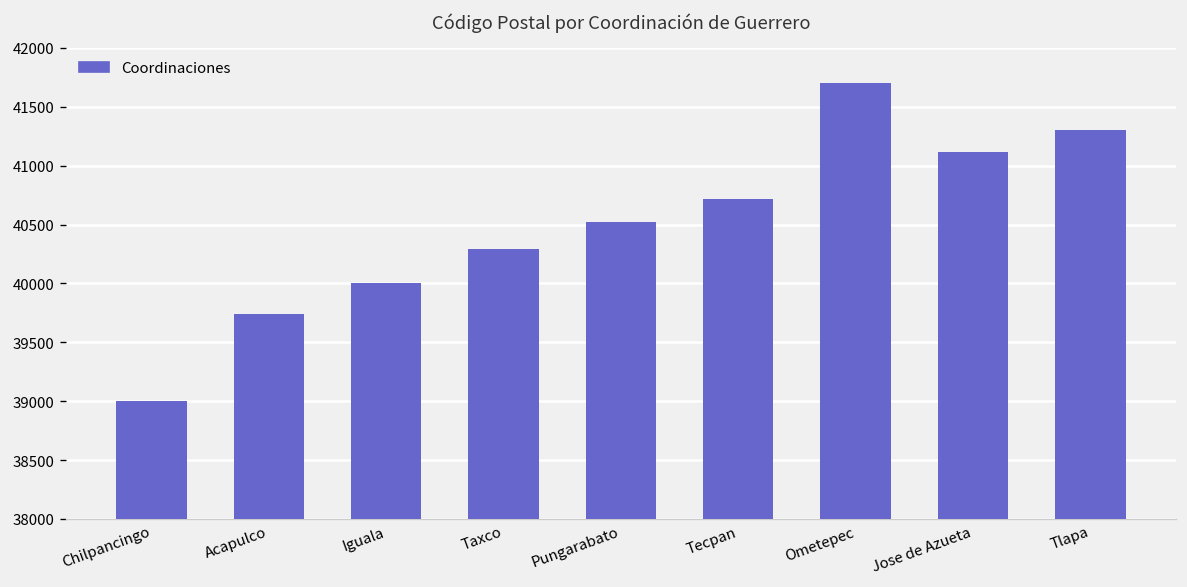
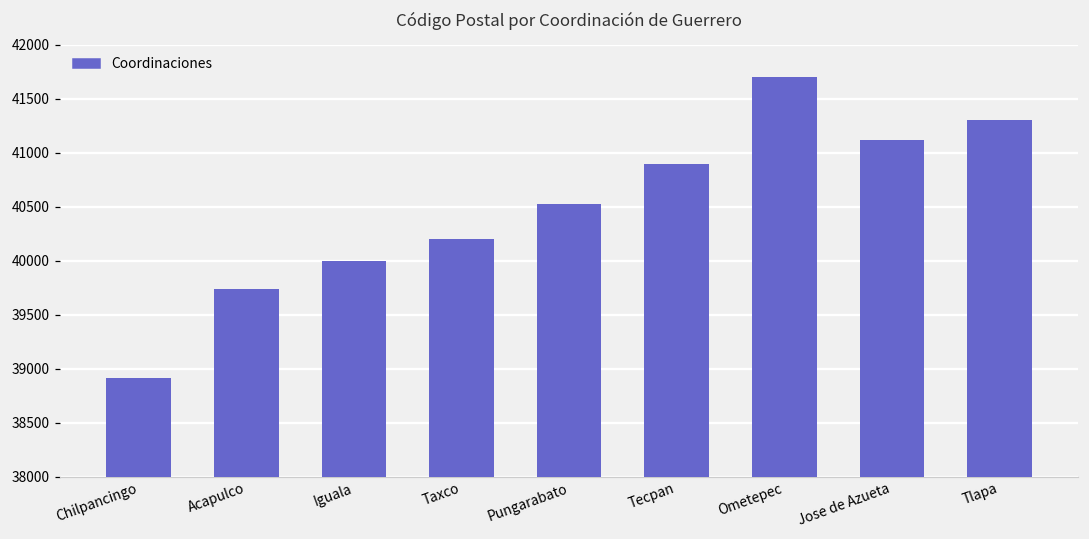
  {
-   "Chilpancingo": 39000,
+   "Chilpancingo": 38900,
    "Acapulco": 39700,
    "Iguala": 40000,
-   "Taxco": 40300,
+   "Taxco": 40200,
    "Pungarabato": 40500,
-   "Tecpan": 40700,
+   "Tecpan": 40900,
    "Ometepec": 41700,
    "Jose de Azueta": 41100,
    "Tlapa": 41300
  }
